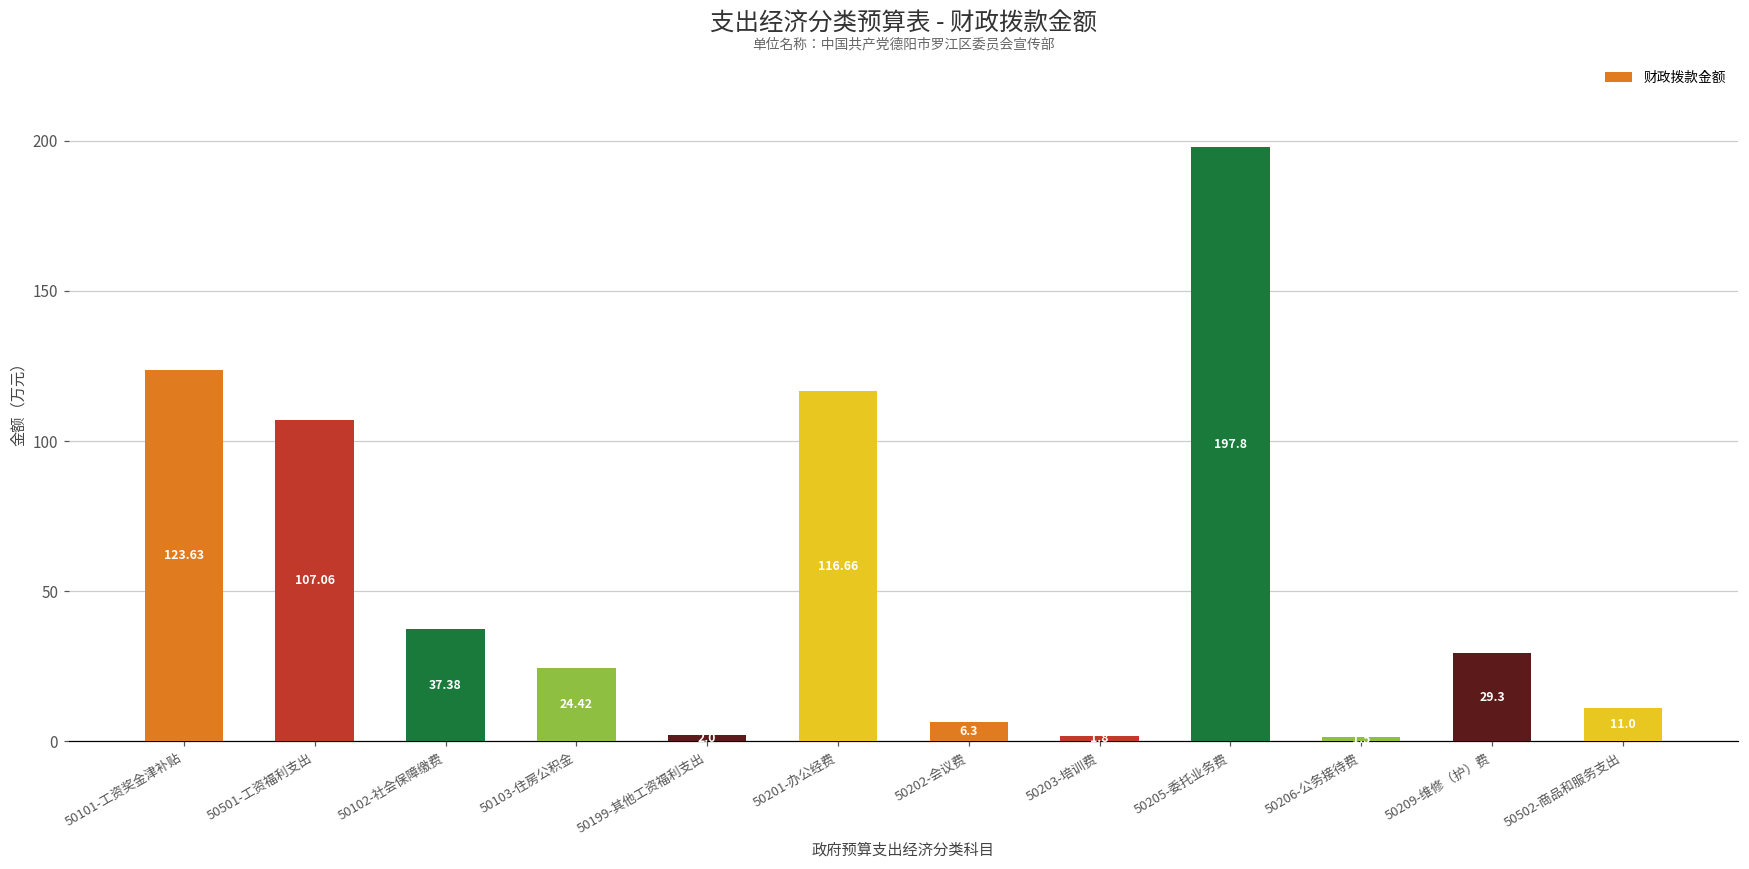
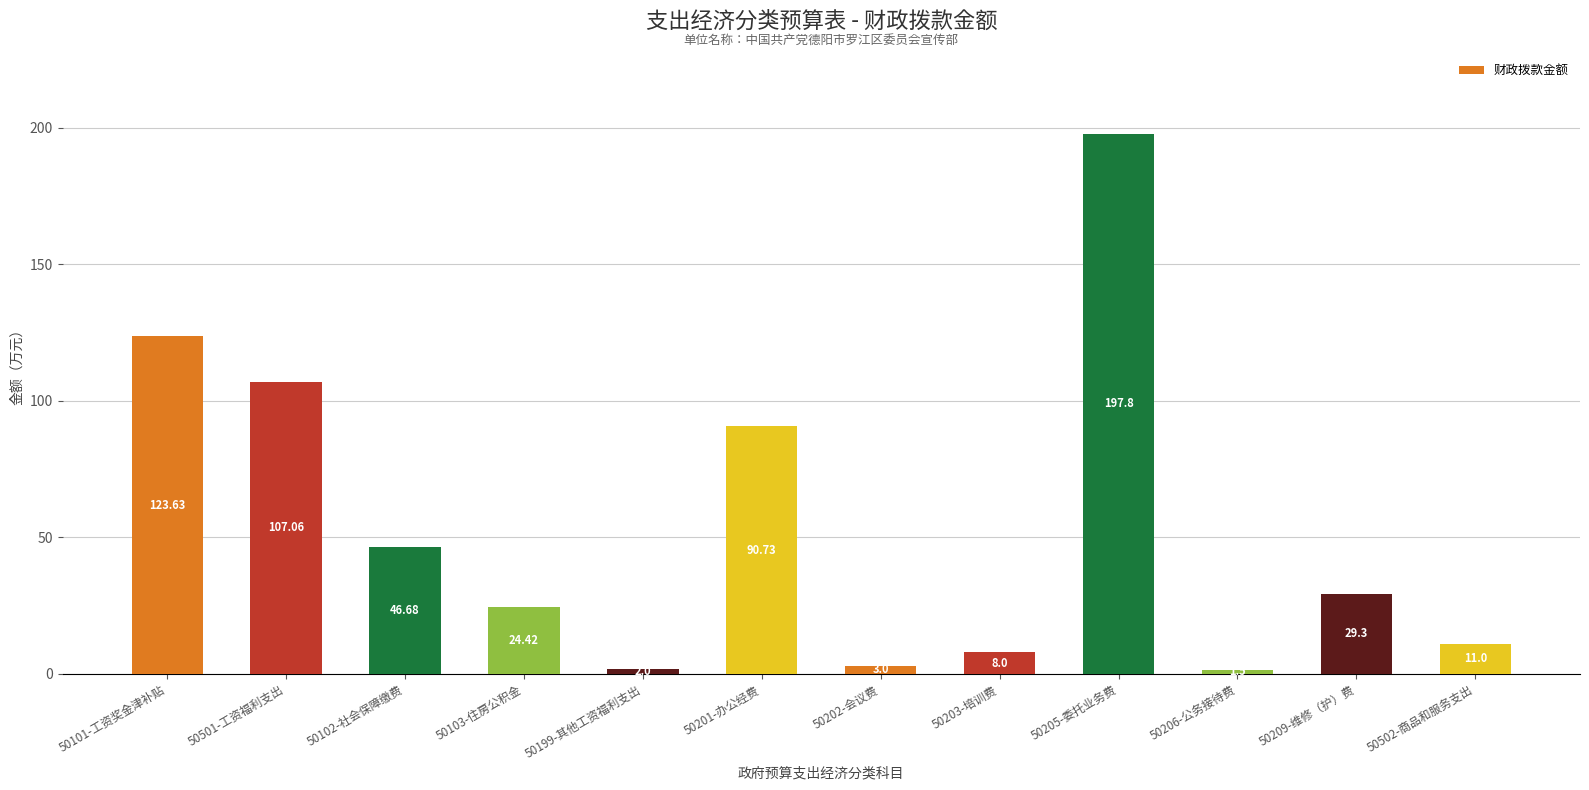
  {
    "50101-工资奖金津补贴": 123.63,
    "50501-工资福利支出": 107.06,
-   "50102-社会保障缴费": 37.38,
+   "50102-社会保障缴费": 46.68,
    "50103-住房公积金": 24.42,
-   "50201-办公经费": 116.66,
-   "50202-会议费": 6.3,
-   "50203-培训费": 2,
+   "50201-办公经费": 90.73,
+   "50202-会议费": 3.0,
+   "50203-培训费": 8,
    "50205-委托业务费": 197.8,
    "50209-维修（护）费": 29.3,
    "50502-商品和服务支出": 11.0
  }
